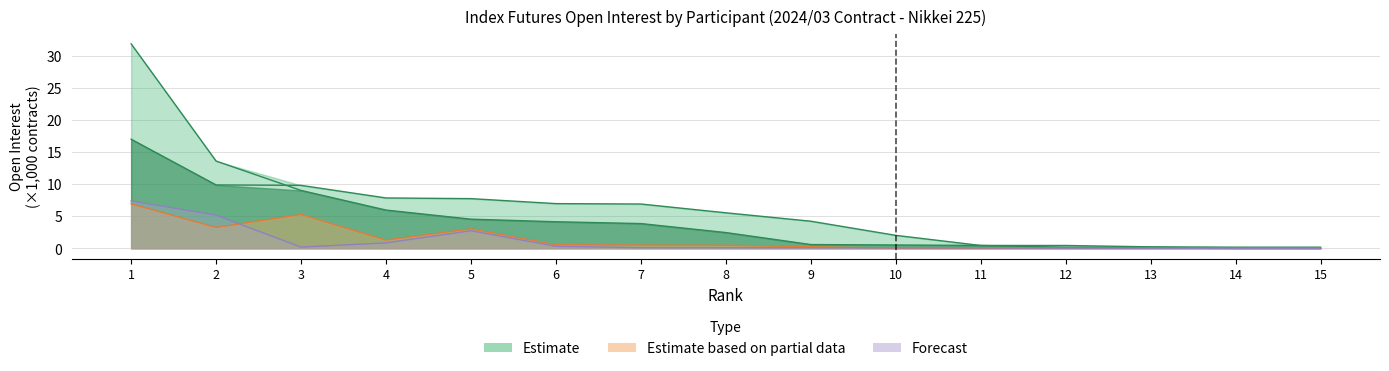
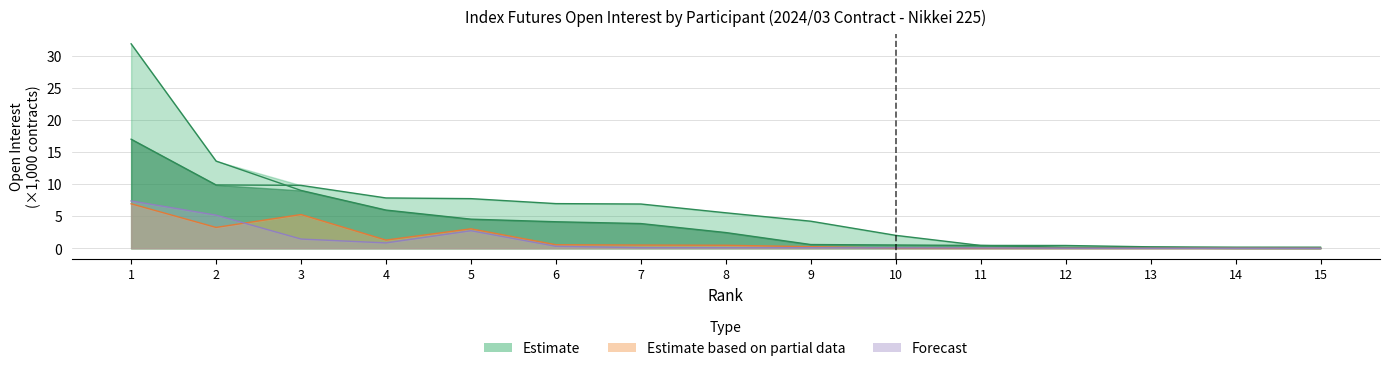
  {
    "Estimate based on partial data": {
      "1": 7,
      "2": 3,
      "3": 5,
      "4": 1,
      "7": 1
    },
    "Forecast": {
      "1": 7,
      "2": 5,
-     "3": 0,
+     "3": 1,
      "4": 1,
      "7": 0
    }
  }
